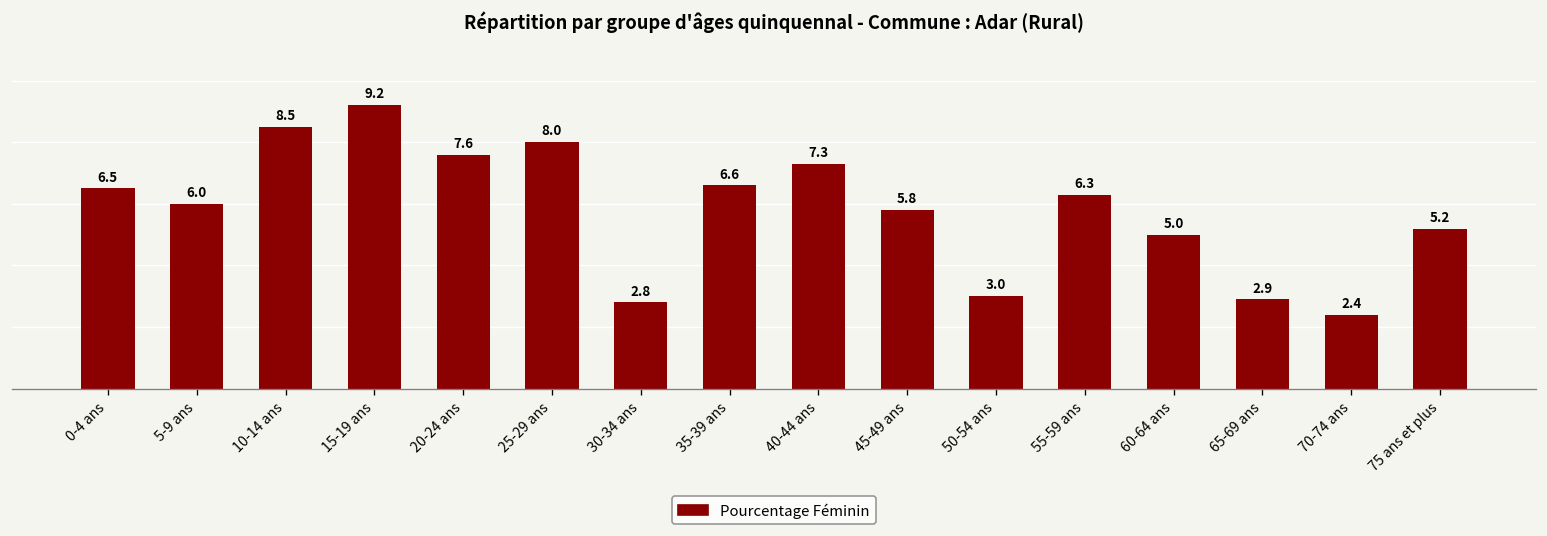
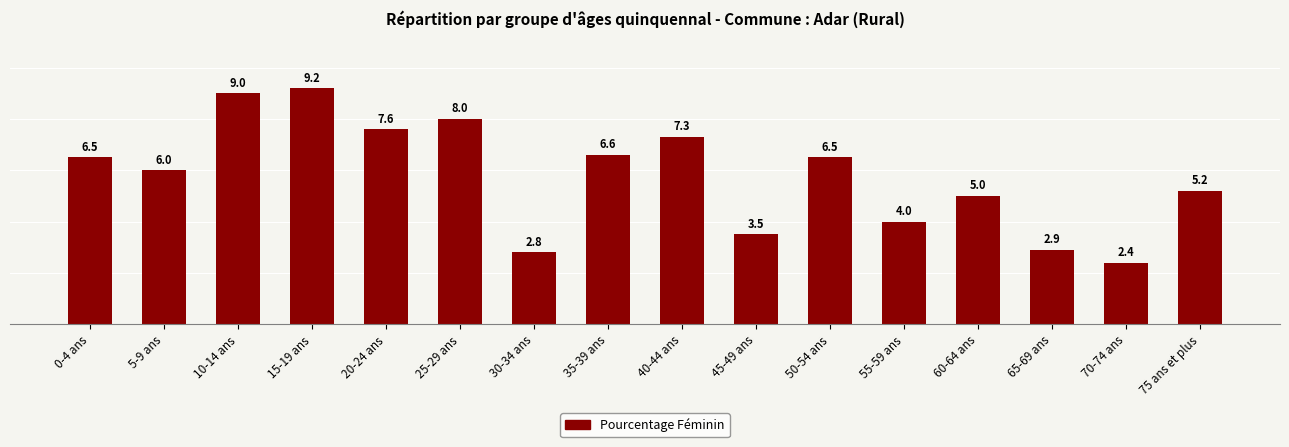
  {
    "0-4 ans": 6.5,
    "5-9 ans": 6.0,
-   "10-14 ans": 8.5,
+   "10-14 ans": 9.0,
    "15-19 ans": 9.2,
    "20-24 ans": 7.6,
    "25-29 ans": 8.0,
    "30-34 ans": 2.8,
    "35-39 ans": 6.6,
    "40-44 ans": 7.3,
-   "45-49 ans": 5.8,
-   "50-54 ans": 3.0,
-   "55-59 ans": 6.3,
+   "45-49 ans": 3.5,
+   "50-54 ans": 6.5,
+   "55-59 ans": 4.0,
    "60-64 ans": 5.0,
    "65-69 ans": 2.9,
    "70-74 ans": 2.4,
    "75 ans et plus": 5.2
  }
